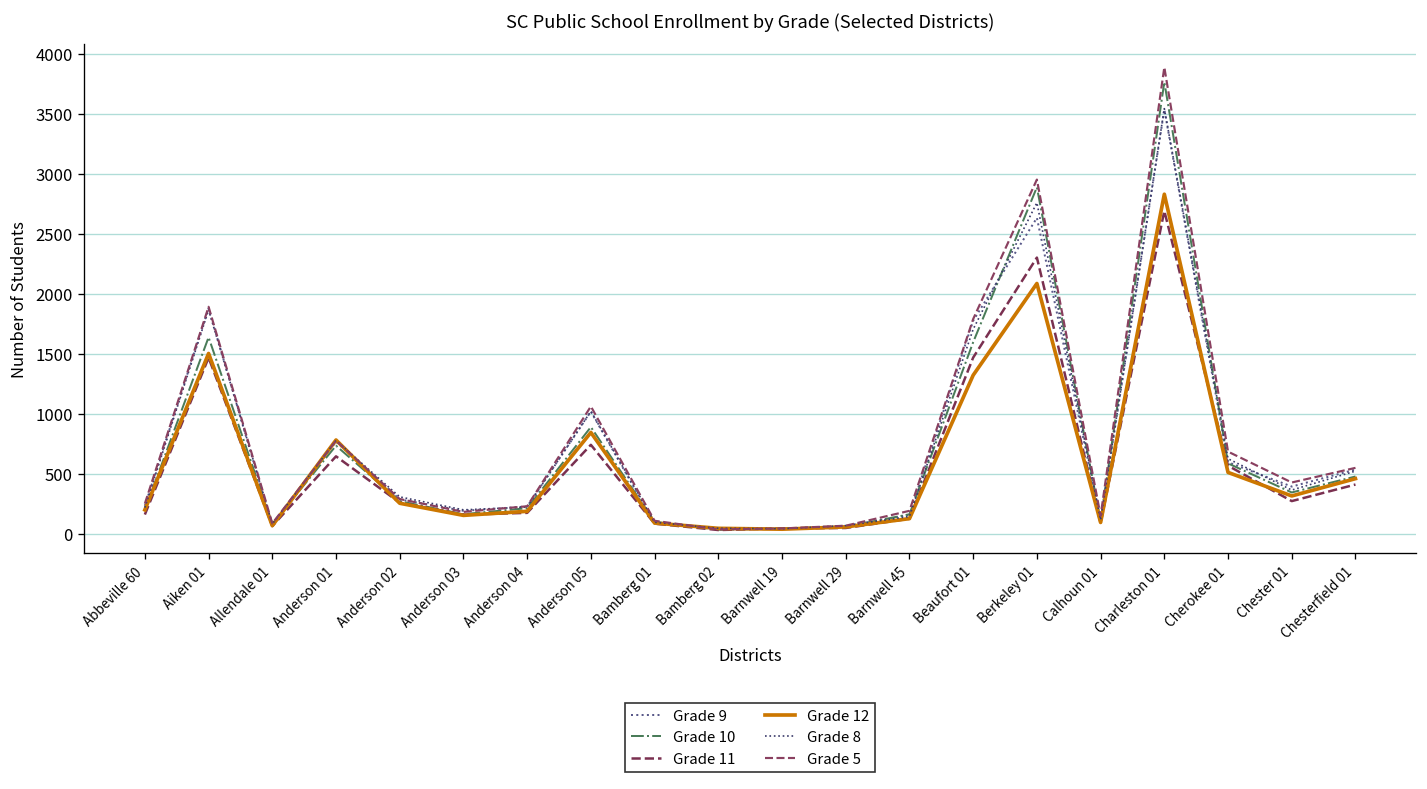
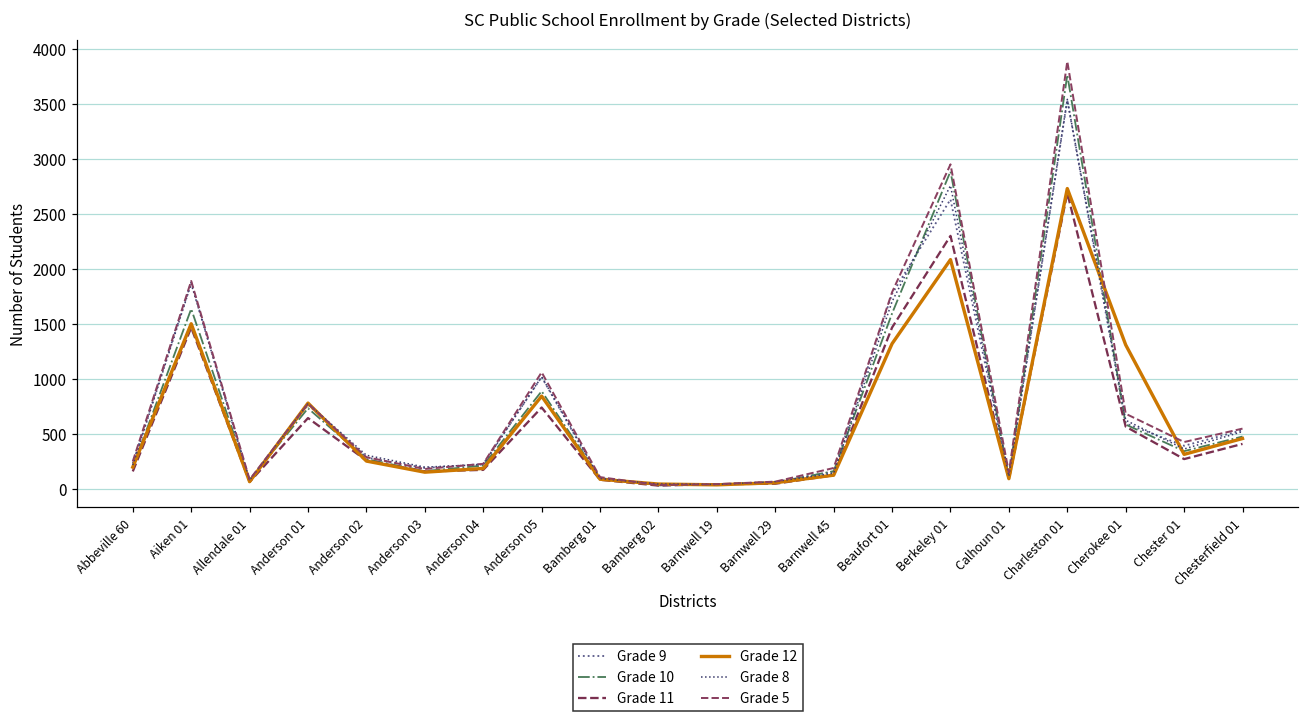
  {
    "Grade 10": {
      "Aiken 01": 1640,
      "Anderson 01": 740,
      "Anderson 05": 890,
      "Beaufort 01": 1600,
      "Berkeley 01": 2890,
      "Charleston 01": 3770
    },
    "Grade 12": {
      "Aiken 01": 1510,
      "Anderson 05": 850,
      "Beaufort 01": 1320,
      "Berkeley 01": 2090,
-     "Charleston 01": 2830,
-     "Cherokee 01": 510,
+     "Charleston 01": 2730,
+     "Cherokee 01": 1310,
      "Chester 01": 320
    }
  }
